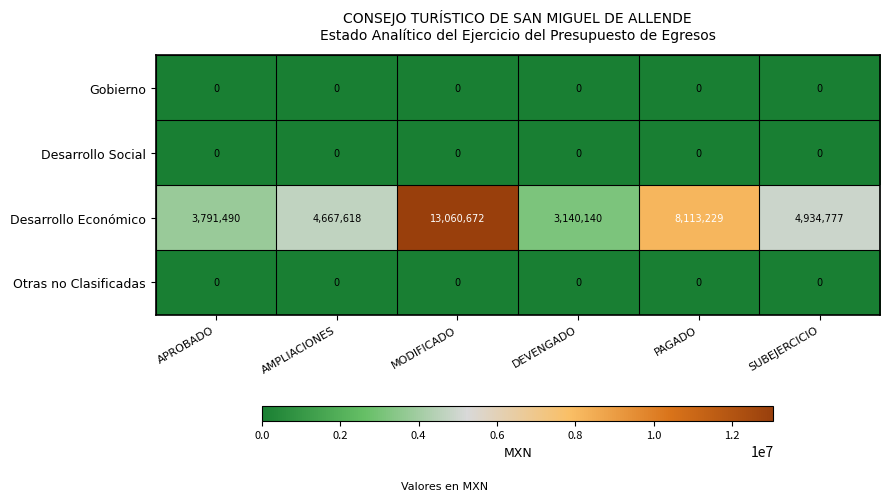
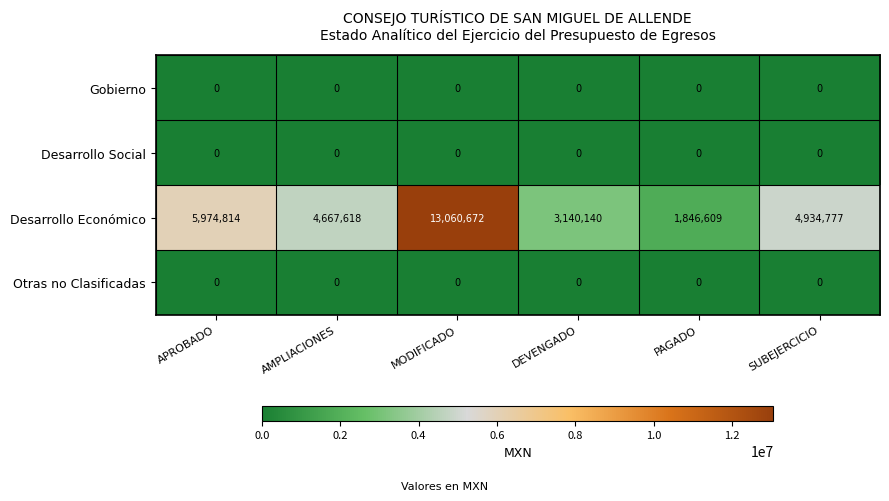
  {
    "Gobierno": {
      "APROBADO": "0",
      "AMPLIACIONES": "0",
      "MODIFICADO": "0",
      "DEVENGADO": "0",
      "PAGADO": "0",
      "SUBEJERCICIO": "0"
    },
    "Desarrollo Social": {
      "APROBADO": "0",
      "AMPLIACIONES": "0",
      "MODIFICADO": "0",
      "DEVENGADO": "0",
      "PAGADO": "0",
      "SUBEJERCICIO": "0"
    },
    "Desarrollo Económico": {
-     "APROBADO": "3,791,490",
+     "APROBADO": "5,974,814",
      "AMPLIACIONES": "4,667,618",
      "MODIFICADO": "13,060,672",
      "DEVENGADO": "3,140,140",
-     "PAGADO": "8,113,229",
+     "PAGADO": "1,846,609",
      "SUBEJERCICIO": "4,934,777"
    },
    "Otras no Clasificadas": {
      "APROBADO": "0",
      "AMPLIACIONES": "0",
      "MODIFICADO": "0",
      "DEVENGADO": "0",
      "PAGADO": "0",
      "SUBEJERCICIO": "0"
    }
  }
